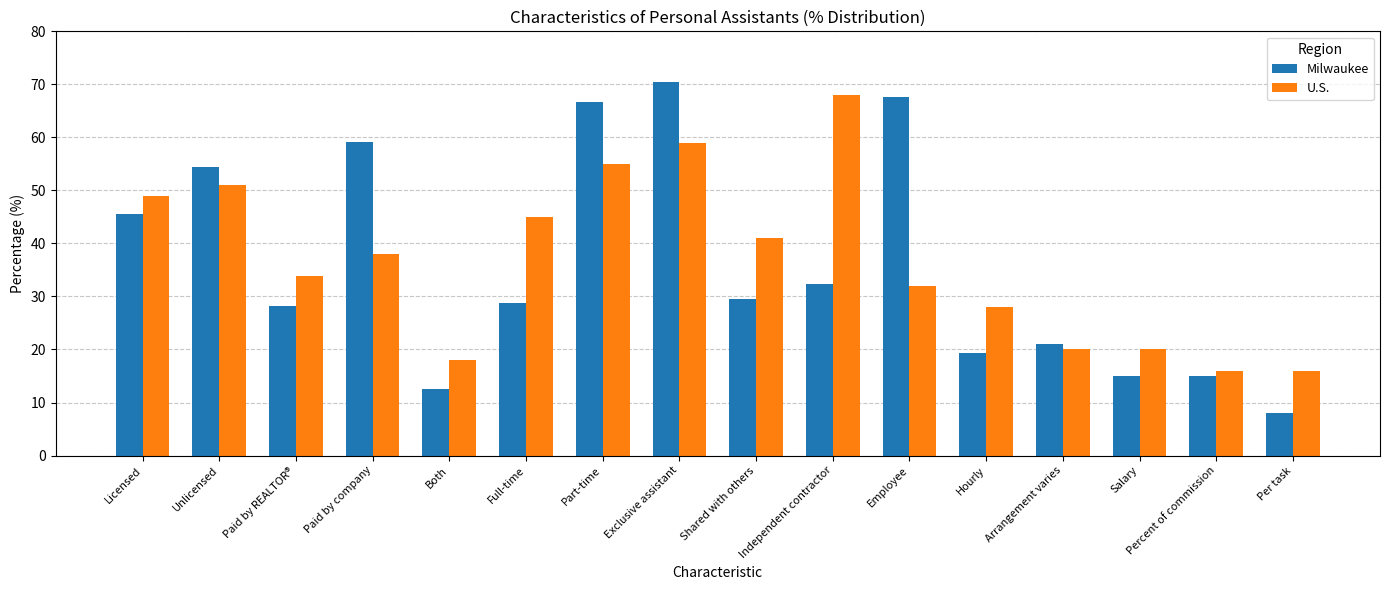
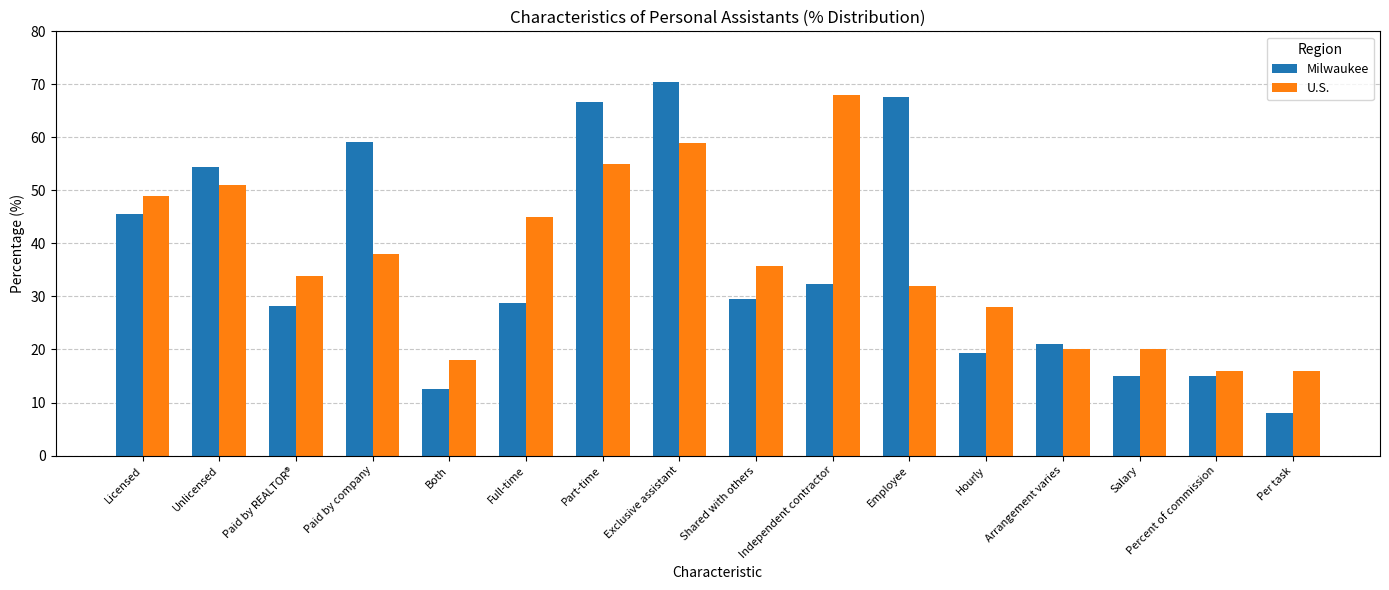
  {
    "Milwaukee": {
      "Licensed": 46,
      "Unlicensed": 54,
      "Paid by REALTOR®": 28,
      "Paid by company": 59,
      "Both": 13,
      "Full-time": 29,
      "Part-time": 67,
      "Exclusive assistant": 71,
      "Shared with others": 29,
      "Independent contractor": 32,
      "Employee": 68,
      "Hourly": 19,
      "Arrangement varies": 21,
      "Salary": 15,
      "Percent of commission": 15,
      "Per task": 8
    },
    "U.S.": {
      "Licensed": 49,
      "Unlicensed": 51,
      "Paid by REALTOR®": 34,
      "Paid by company": 38,
      "Both": 18,
      "Full-time": 45,
      "Part-time": 55,
      "Exclusive assistant": 59,
-     "Shared with others": 41,
+     "Shared with others": 36,
      "Independent contractor": 68,
      "Employee": 32,
      "Hourly": 28,
      "Arrangement varies": 20,
      "Salary": 20,
      "Percent of commission": 16,
      "Per task": 16
    }
  }
